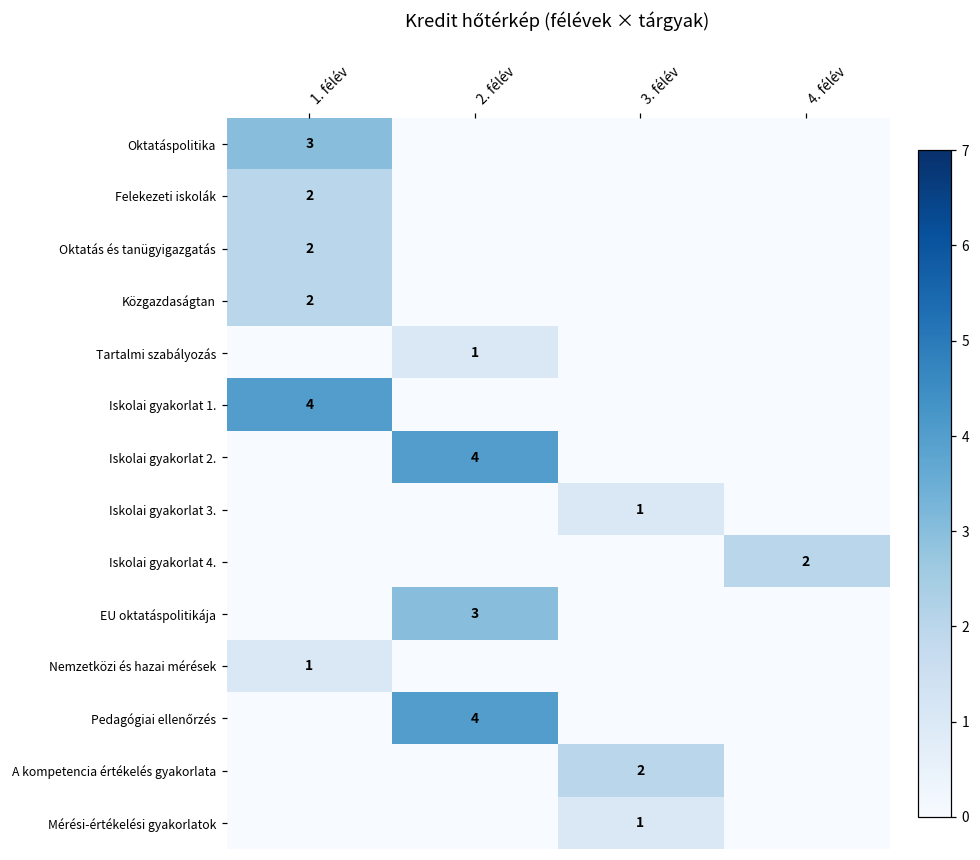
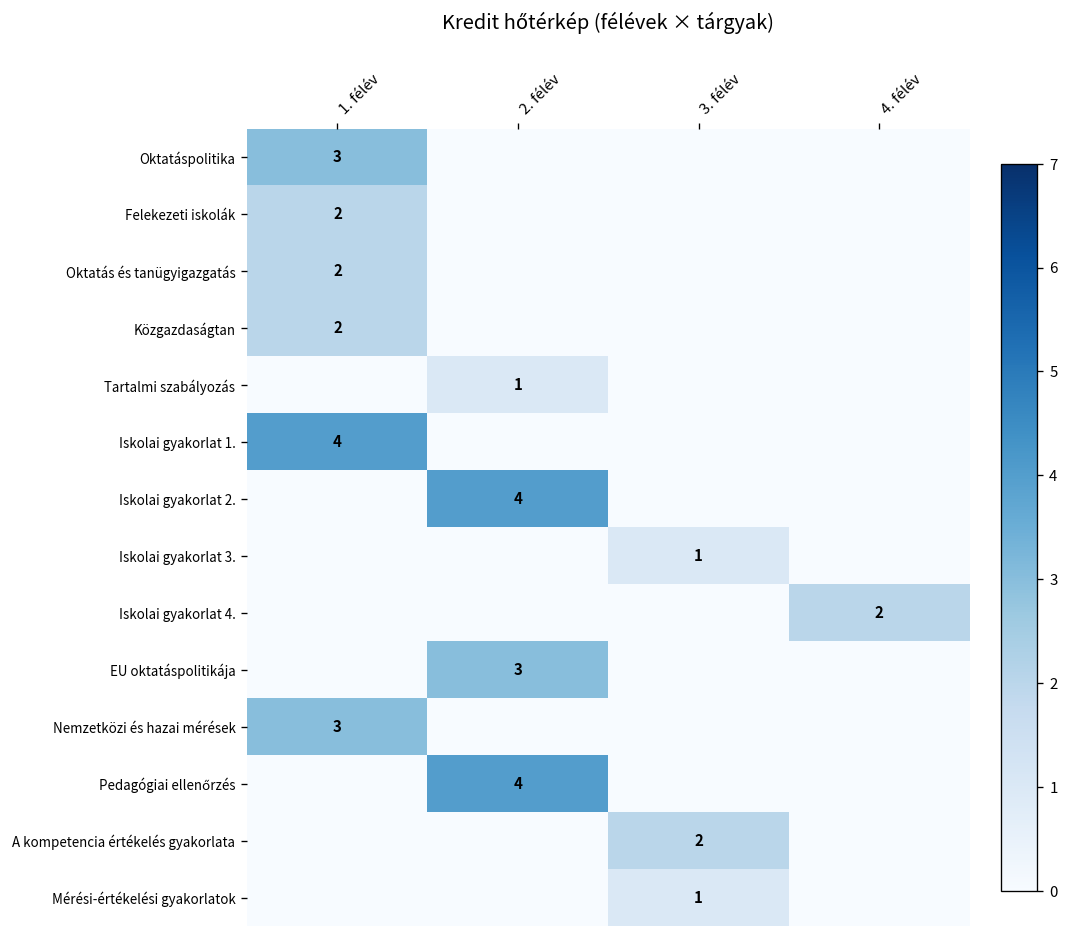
  {
    "Oktatáspolitika": {
      "1. félév": 3
    },
    "Felekezeti iskolák": {
      "1. félév": 2
    },
    "Oktatás és tanügyigazgatás": {
      "1. félév": 2
    },
    "Közgazdaságtan": {
      "1. félév": 2
    },
    "Tartalmi szabályozás": {
      "2. félév": 1
    },
    "Iskolai gyakorlat 1.": {
      "1. félév": 4
    },
    "Iskolai gyakorlat 2.": {
      "2. félév": 4
    },
    "Iskolai gyakorlat 3.": {
      "3. félév": 1
    },
    "Iskolai gyakorlat 4.": {
      "4. félév": 2
    },
    "EU oktatáspolitikája": {
      "2. félév": 3
    },
    "Nemzetközi és hazai mérések": {
-     "1. félév": 1
+     "1. félév": 3
    },
    "Pedagógiai ellenőrzés": {
      "2. félév": 4
    },
    "A kompetencia értékelés gyakorlata": {
      "3. félév": 2
    },
    "Mérési-értékelési gyakorlatok": {
      "3. félév": 1
    }
  }
